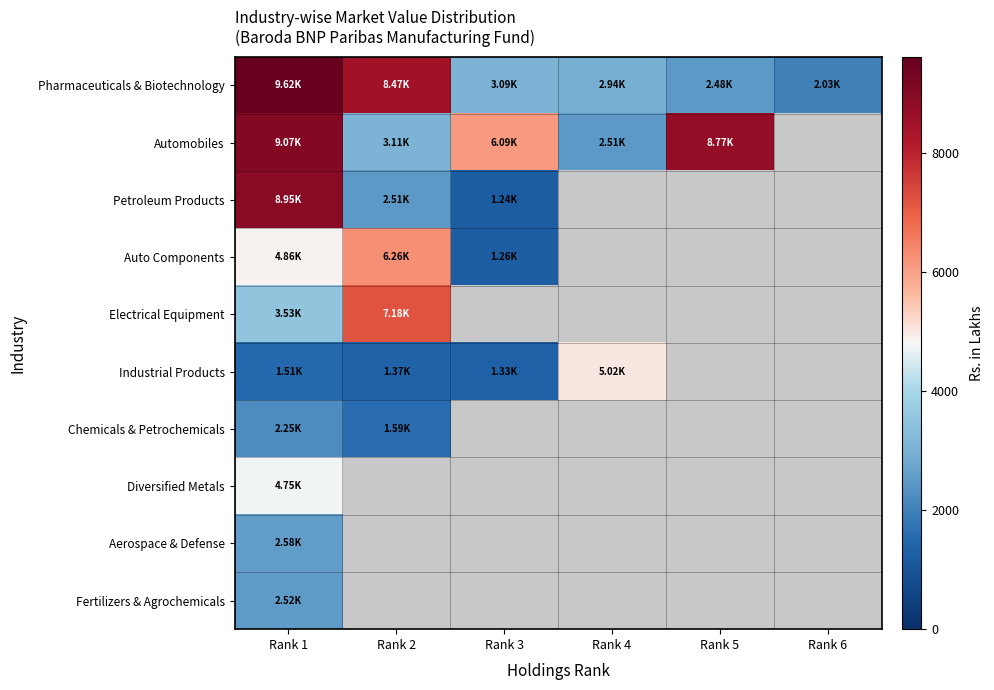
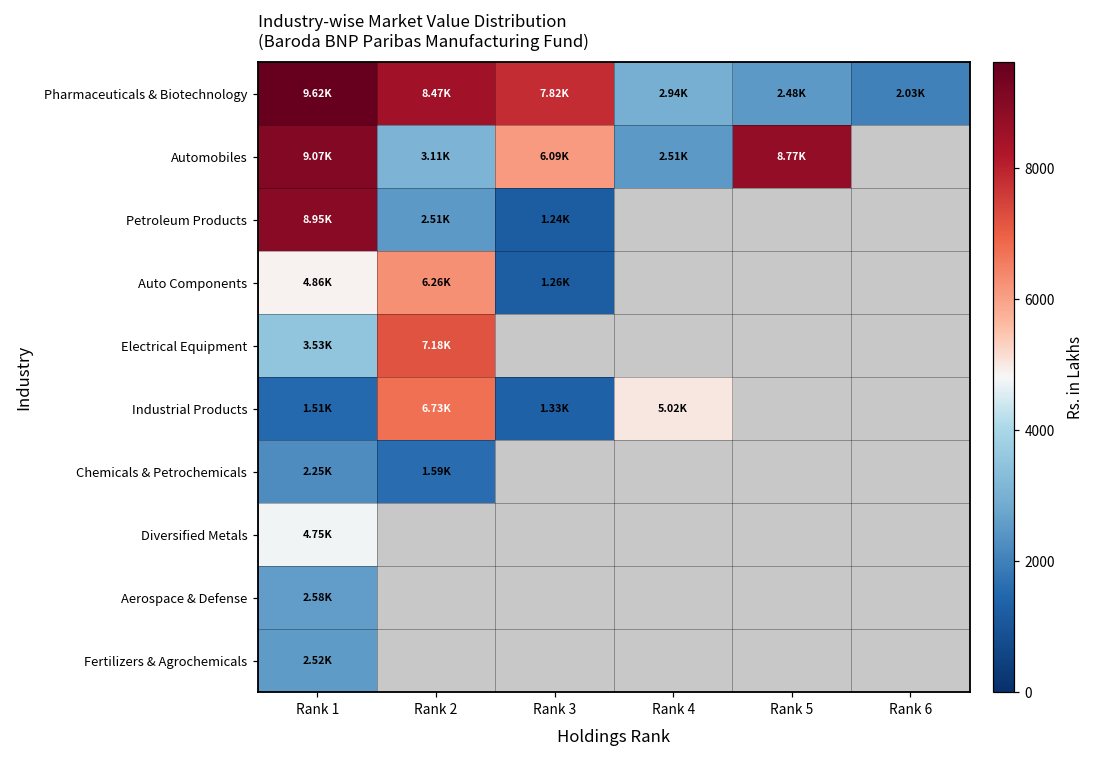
  {
    "Pharmaceuticals & Biotechnology": {
      "Rank 1": "9.62K",
      "Rank 2": "8.47K",
-     "Rank 3": "3.09K",
+     "Rank 3": "7.82K",
      "Rank 4": "2.94K",
      "Rank 5": "2.48K",
      "Rank 6": "2.03K"
    },
    "Automobiles": {
      "Rank 1": "9.07K",
      "Rank 2": "3.11K",
      "Rank 3": "6.09K",
      "Rank 4": "2.51K",
      "Rank 5": "8.77K"
    },
    "Petroleum Products": {
      "Rank 1": "8.95K",
      "Rank 2": "2.51K",
      "Rank 3": "1.24K"
    },
    "Auto Components": {
      "Rank 1": "4.86K",
      "Rank 2": "6.26K",
      "Rank 3": "1.26K"
    },
    "Electrical Equipment": {
      "Rank 1": "3.53K",
      "Rank 2": "7.18K"
    },
    "Industrial Products": {
      "Rank 1": "1.51K",
-     "Rank 2": "1.37K",
+     "Rank 2": "6.73K",
      "Rank 3": "1.33K",
      "Rank 4": "5.02K"
    },
    "Chemicals & Petrochemicals": {
      "Rank 1": "2.25K",
      "Rank 2": "1.59K"
    },
    "Diversified Metals": {
      "Rank 1": "4.75K"
    },
    "Aerospace & Defense": {
      "Rank 1": "2.58K"
    },
    "Fertilizers & Agrochemicals": {
      "Rank 1": "2.52K"
    }
  }
